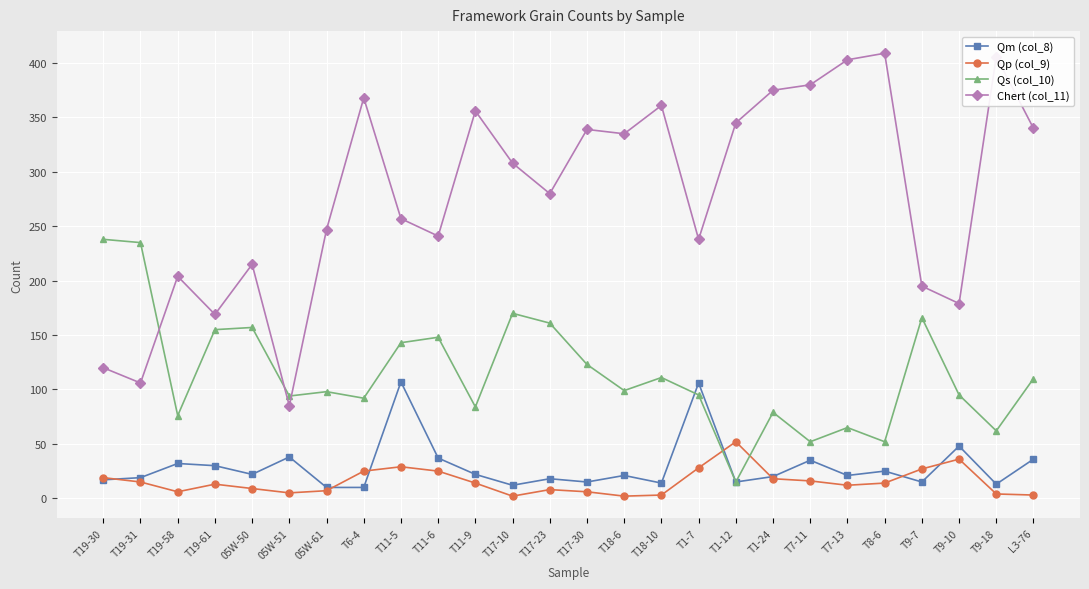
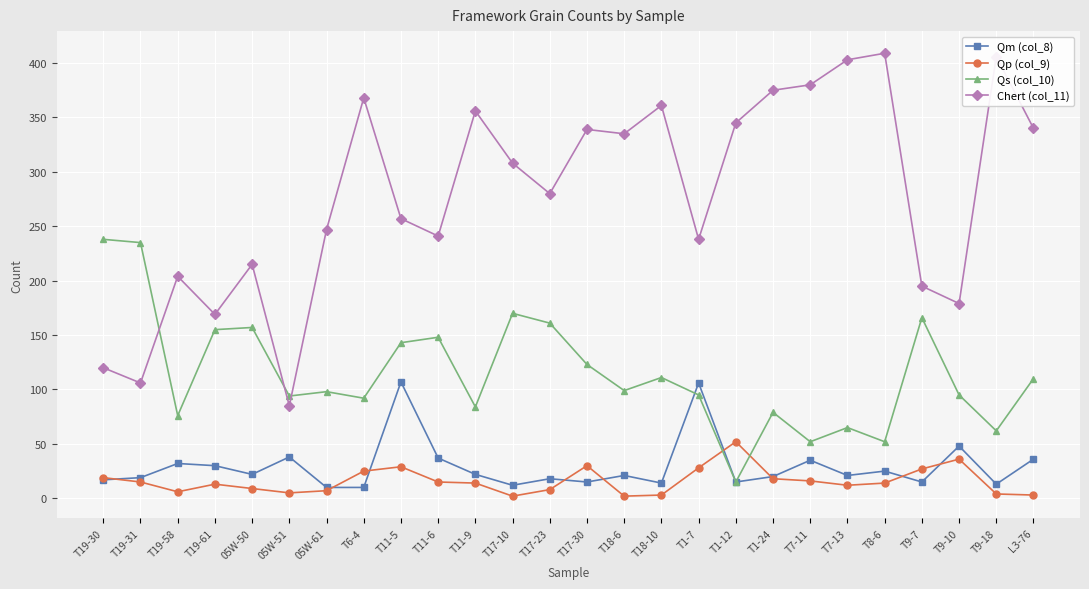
  {
    "Qm (col_8)": {
      "T19-31": 19,
      "T19-58": 32,
      "T19-61": 30,
      "05W-50": 22,
      "05W-51": 38,
      "05W-61": 10,
      "T6-4": 10,
      "T11-5": 107,
      "T11-6": 37,
      "T11-9": 22,
      "T17-10": 12,
      "T17-23": 18,
      "T17-30": 15,
      "T18-6": 21,
      "T18-10": 14,
      "T1-7": 106,
      "T7-11": 35,
      "T7-13": 21,
      "T8-6": 25,
      "T9-7": 15,
      "T9-10": 48,
      "T9-18": 13,
      "L3-76": 36
    },
    "Qp (col_9)": {
      "T19-31": 15,
      "T19-58": 6,
      "T19-61": 13,
      "05W-50": 9,
      "05W-51": 5,
      "05W-61": 7,
      "T6-4": 25,
      "T11-5": 29,
-     "T11-6": 25,
+     "T11-6": 15,
      "T11-9": 14,
      "T17-10": 2,
      "T17-23": 8,
-     "T17-30": 6,
+     "T17-30": 30,
      "T18-6": 2,
      "T18-10": 3,
      "T1-7": 28,
      "T1-12": 52,
      "T7-11": 16,
      "T7-13": 12,
      "T8-6": 14,
      "T9-7": 27,
      "T9-10": 36,
      "T9-18": 4,
      "L3-76": 3
    },
    "Qs (col_10)": {
      "T19-30": 238,
      "T19-31": 235,
      "T19-58": 76,
      "T19-61": 155,
      "05W-50": 157,
      "05W-51": 94,
      "05W-61": 98,
      "T6-4": 92,
      "T11-5": 143,
      "T11-6": 148,
      "T11-9": 84,
      "T17-10": 170,
      "T17-23": 161,
      "T17-30": 123,
      "T18-6": 99,
      "T18-10": 111,
      "T1-7": 95,
      "T1-24": 79,
      "T7-11": 52,
      "T7-13": 65,
      "T8-6": 52,
      "T9-7": 166,
      "T9-10": 95,
      "T9-18": 62,
      "L3-76": 110
    },
    "Chert (col_11)": {
      "T19-30": 120,
      "T19-31": 106,
      "T19-58": 204,
      "T19-61": 169,
      "05W-50": 215,
      "05W-51": 85,
      "05W-61": 247,
      "T6-4": 368,
      "T11-5": 257,
      "T11-6": 241,
      "T11-9": 356,
      "T17-10": 308,
      "T17-23": 280,
      "T17-30": 339,
      "T18-6": 335,
      "T18-10": 361,
      "T1-7": 238,
      "T1-12": 345,
      "T1-24": 375,
      "T7-11": 380,
      "T7-13": 403,
      "T8-6": 409,
      "T9-7": 195,
      "T9-10": 179,
      "L3-76": 340
    }
  }
